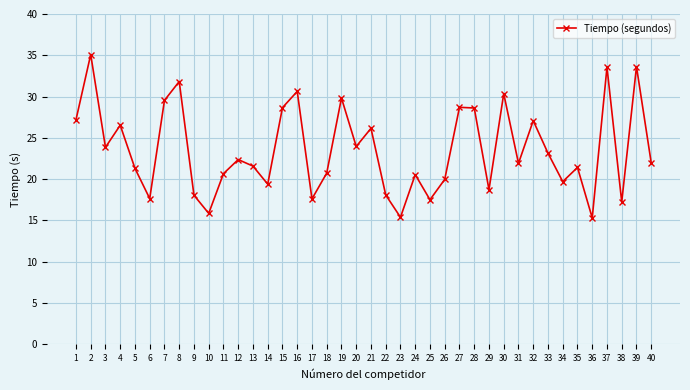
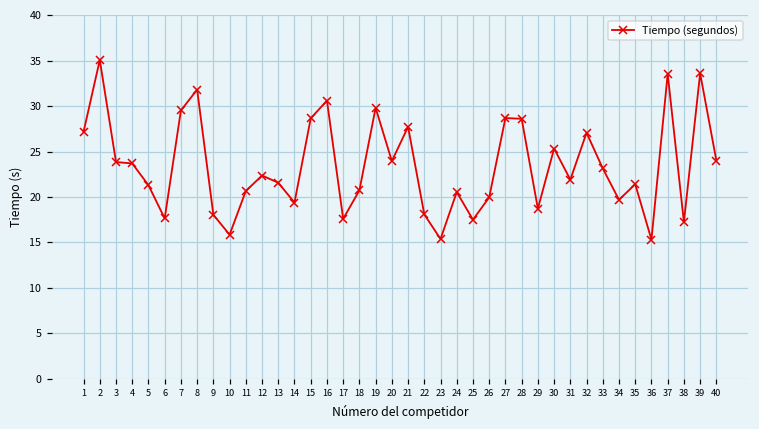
  {
    "1": 27,
    "2": 35,
    "3": 24,
-   "4": 27,
+   "4": 24,
    "5": 21,
    "6": 18,
    "7": 30,
    "8": 32,
    "9": 18,
    "10": 16,
    "11": 21,
    "12": 22,
    "13": 22,
    "14": 19,
    "15": 29,
    "16": 31,
    "17": 18,
    "18": 21,
    "19": 30,
    "20": 24,
-   "21": 26,
+   "21": 28,
    "22": 18,
    "23": 15,
    "24": 21,
    "25": 17,
    "26": 20,
    "27": 29,
    "28": 29,
    "29": 19,
-   "30": 30,
+   "30": 25,
    "31": 22,
    "32": 27,
    "33": 23,
    "34": 20,
    "35": 21,
    "36": 15,
    "37": 34,
    "38": 17,
    "39": 34,
-   "40": 22
+   "40": 24
  }
